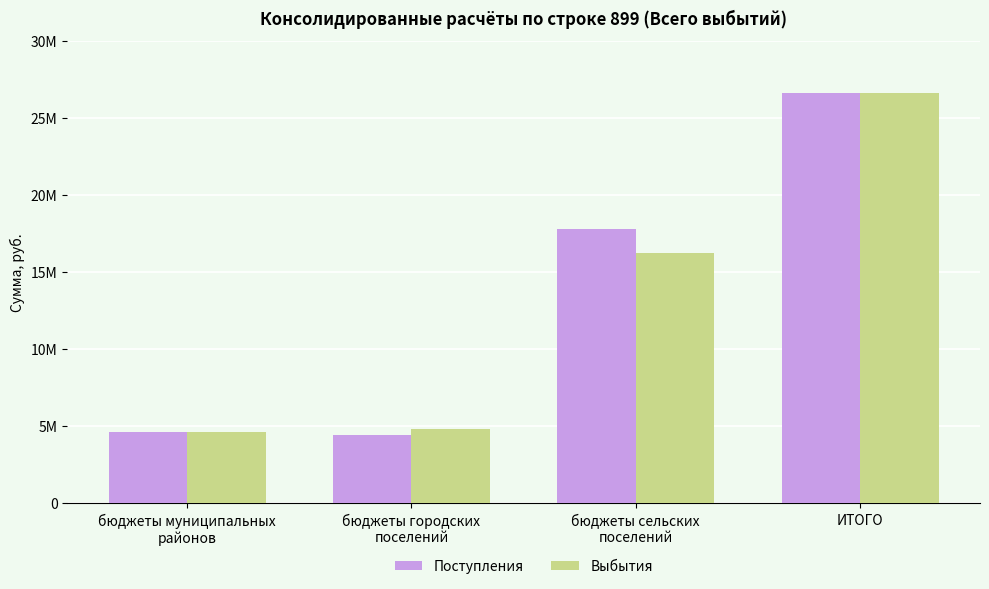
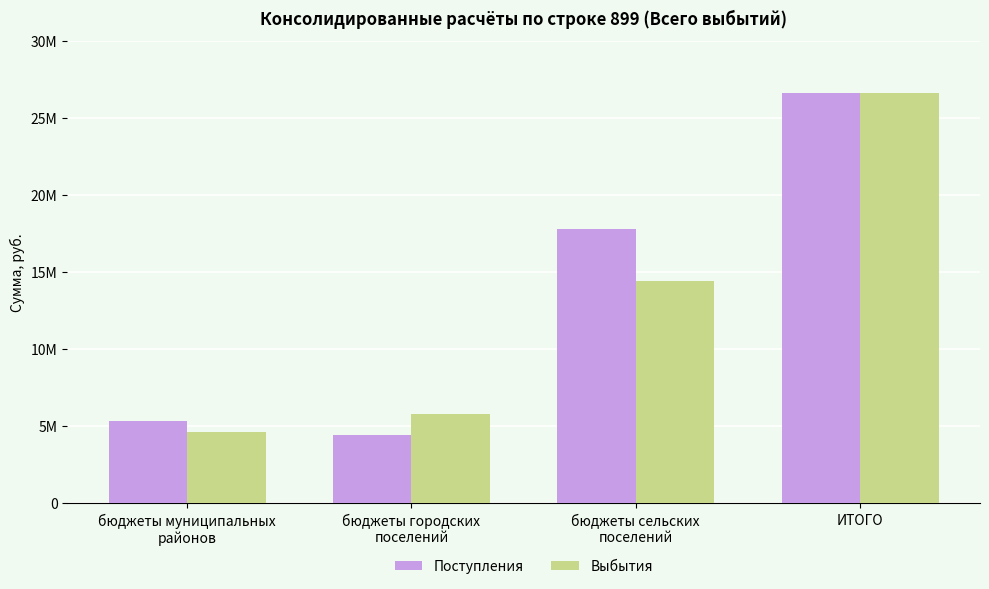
  {
    "Поступления": {
-     "бюджеты муниципальных районов": 4600000,
+     "бюджеты муниципальных районов": 5300000,
      "бюджеты городских поселений": 4400000,
      "бюджеты сельских поселений": 17800000,
      "ИТОГО": 26600000
    },
    "Выбытия": {
      "бюджеты муниципальных районов": 4600000,
-     "бюджеты городских поселений": 4800000,
-     "бюджеты сельских поселений": 16200000,
+     "бюджеты городских поселений": 5800000,
+     "бюджеты сельских поселений": 14400000,
      "ИТОГО": 26600000
    }
  }
